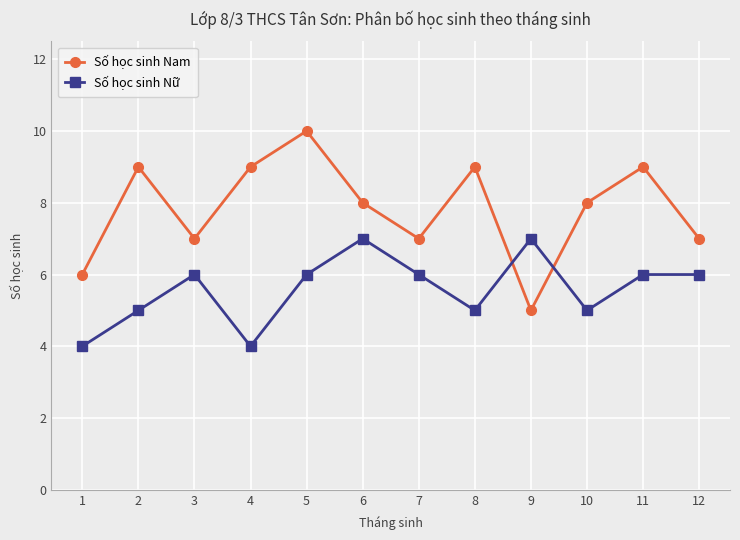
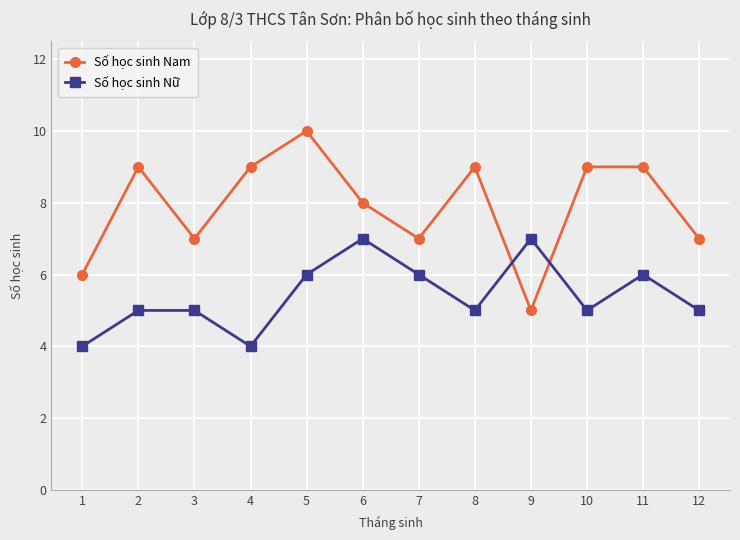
  {
    "Số học sinh Nam": {
      "1": 6,
      "2": 9,
      "3": 7,
      "4": 9,
      "5": 10,
      "6": 8,
      "7": 7,
      "8": 9,
      "9": 5,
-     "10": 8,
+     "10": 9,
      "11": 9,
      "12": 7
    },
    "Số học sinh Nữ": {
      "1": 4,
      "2": 5,
-     "3": 6,
+     "3": 5,
      "4": 4,
      "5": 6,
      "6": 7,
      "7": 6,
      "8": 5,
      "9": 7,
      "10": 5,
      "11": 6,
-     "12": 6
+     "12": 5
    }
  }
